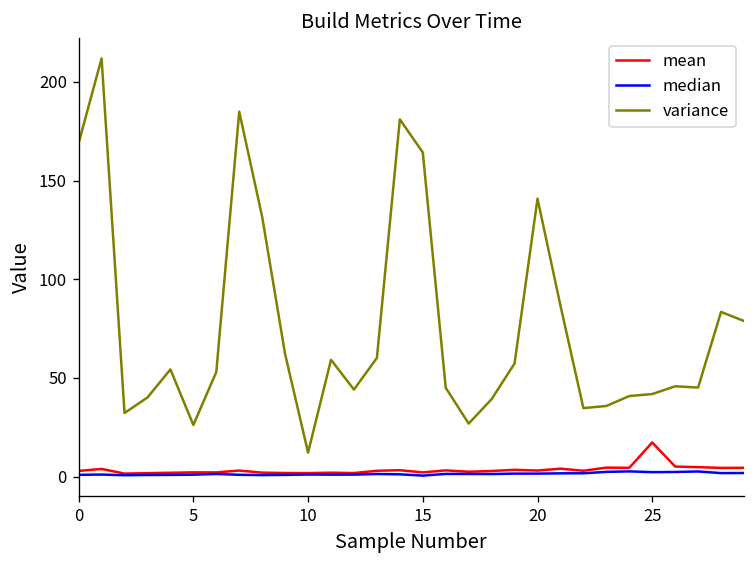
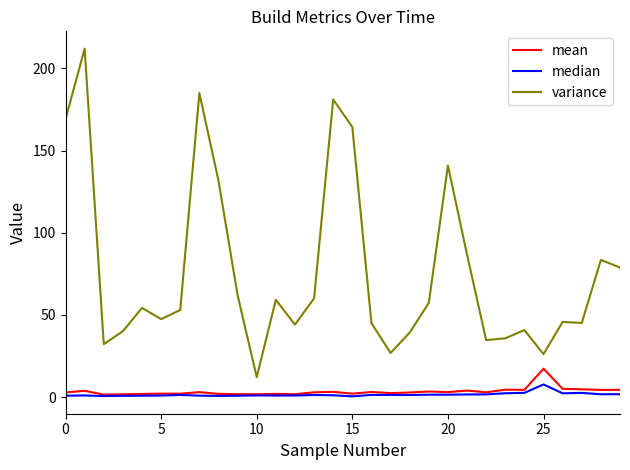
  {
    "mean": {
      "0": 3,
      "15": 2,
      "20": 3,
      "25": 17
    },
    "median": {
      "0": 1,
      "15": 1,
      "20": 2,
-     "25": 2
+     "25": 8
    },
    "variance": {
      "0": 169,
-     "5": 26,
+     "5": 47,
      "10": 12,
      "15": 164,
      "20": 141,
-     "25": 42
+     "25": 26
    }
  }
